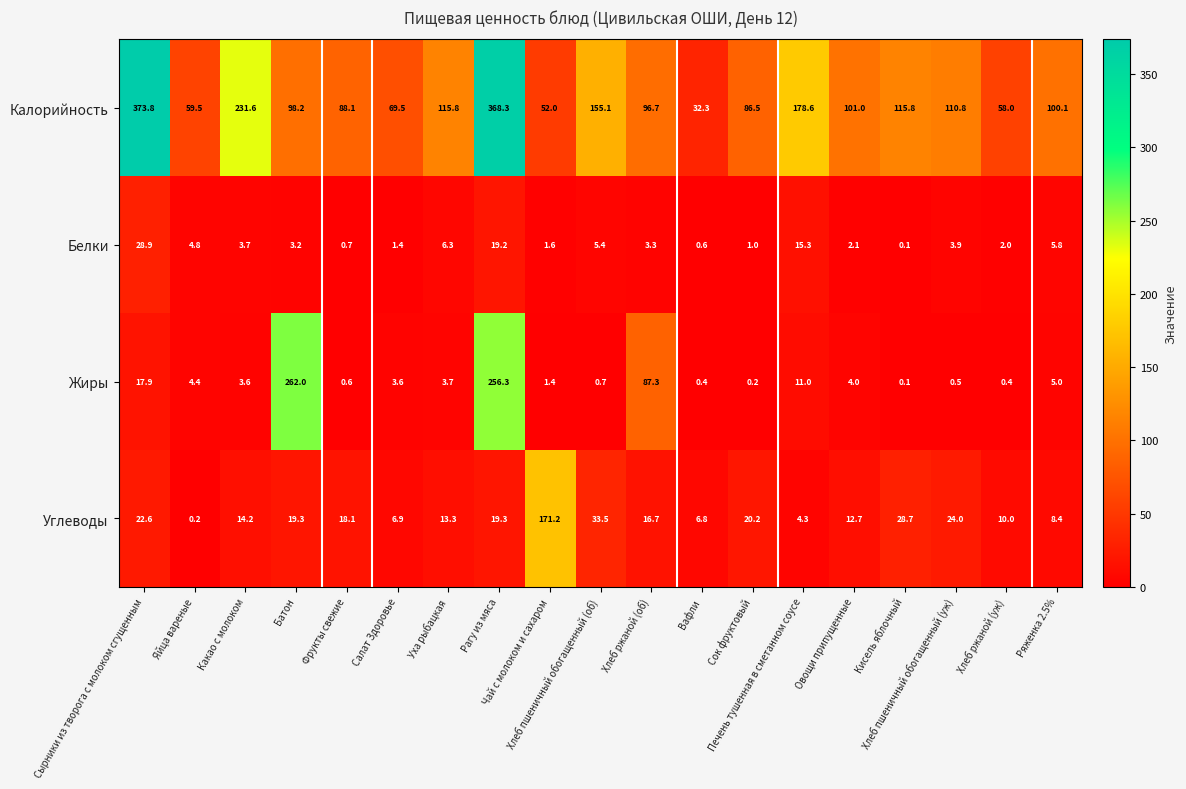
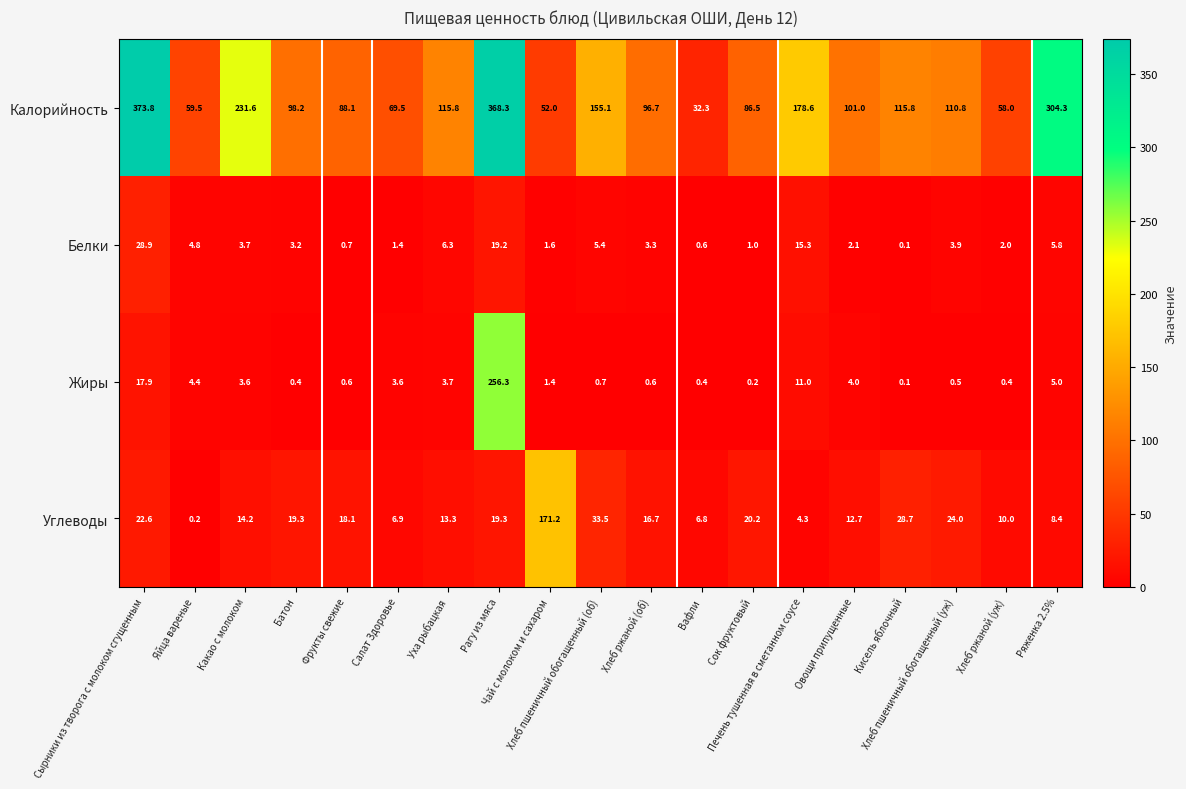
  {
    "Калорийность": {
      "Сырники из творога с молоком сгущенным": 373.8,
      "Яйца вареные": 59.5,
      "Какао с молоком": 231.6,
      "Батон": 98.2,
      "Фрукты свежие": 88.1,
      "Салат Здоровье": 69.5,
      "Уха рыбацкая": 115.8,
      "Рагу из мяса": 368.3,
      "Чай с молоком и сахаром": 52.0,
      "Хлеб пшеничный обогащенный (об)": 155.1,
      "Хлеб ржаной (об)": 96.7,
      "Вафли": 32.3,
      "Сок фруктовый": 86.5,
      "Печень тушенная в сметанном соусе": 178.6,
      "Овощи припущенные": 101.0,
      "Кисель яблочный": 115.8,
      "Хлеб пшеничный обогащенный (уж)": 110.8,
      "Хлеб ржаной (уж)": 58.0,
-     "Ряженка 2.5%": 100.1
+     "Ряженка 2.5%": 304.3
    },
    "Белки": {
      "Сырники из творога с молоком сгущенным": 28.9,
      "Яйца вареные": 4.8,
      "Какао с молоком": 3.7,
      "Батон": 3.2,
      "Фрукты свежие": 0.7,
      "Салат Здоровье": 1.4,
      "Уха рыбацкая": 6.3,
      "Рагу из мяса": 19.2,
      "Чай с молоком и сахаром": 1.6,
      "Хлеб пшеничный обогащенный (об)": 5.4,
      "Хлеб ржаной (об)": 3.3,
      "Вафли": 0.6,
      "Сок фруктовый": 1.0,
      "Печень тушенная в сметанном соусе": 15.3,
      "Овощи припущенные": 2.1,
      "Кисель яблочный": 0.1,
      "Хлеб пшеничный обогащенный (уж)": 3.9,
      "Хлеб ржаной (уж)": 2.0,
      "Ряженка 2.5%": 5.8
    },
    "Жиры": {
      "Сырники из творога с молоком сгущенным": 17.9,
      "Яйца вареные": 4.4,
      "Какао с молоком": 3.6,
-     "Батон": 262.0,
+     "Батон": 0.4,
      "Фрукты свежие": 0.6,
      "Салат Здоровье": 3.6,
      "Уха рыбацкая": 3.7,
      "Рагу из мяса": 256.3,
      "Чай с молоком и сахаром": 1.4,
      "Хлеб пшеничный обогащенный (об)": 0.7,
-     "Хлеб ржаной (об)": 87.3,
+     "Хлеб ржаной (об)": 0.6,
      "Вафли": 0.4,
      "Сок фруктовый": 0.2,
      "Печень тушенная в сметанном соусе": 11.0,
      "Овощи припущенные": 4.0,
      "Кисель яблочный": 0.1,
      "Хлеб пшеничный обогащенный (уж)": 0.5,
      "Хлеб ржаной (уж)": 0.4,
      "Ряженка 2.5%": 5.0
    },
    "Углеводы": {
      "Сырники из творога с молоком сгущенным": 22.6,
      "Яйца вареные": 0.2,
      "Какао с молоком": 14.2,
      "Батон": 19.3,
      "Фрукты свежие": 18.1,
      "Салат Здоровье": 6.9,
      "Уха рыбацкая": 13.3,
      "Рагу из мяса": 19.3,
      "Чай с молоком и сахаром": 171.2,
      "Хлеб пшеничный обогащенный (об)": 33.5,
      "Хлеб ржаной (об)": 16.7,
      "Вафли": 6.8,
      "Сок фруктовый": 20.2,
      "Печень тушенная в сметанном соусе": 4.3,
      "Овощи припущенные": 12.7,
      "Кисель яблочный": 28.7,
      "Хлеб пшеничный обогащенный (уж)": 24.0,
      "Хлеб ржаной (уж)": 10.0,
      "Ряженка 2.5%": 8.4
    }
  }
